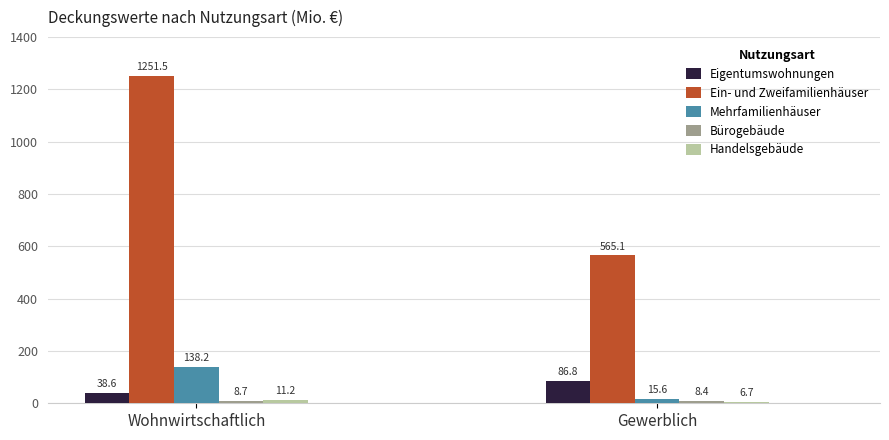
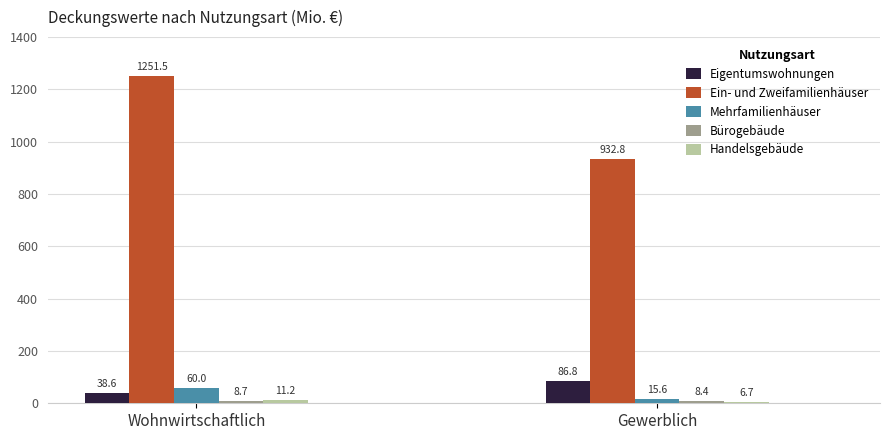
  {
    "Eigentumswohnungen": {
      "Wohnwirtschaftlich": 38.6,
      "Gewerblich": 86.8
    },
    "Ein- und Zweifamilienhäuser": {
      "Wohnwirtschaftlich": 1251.5,
-     "Gewerblich": 565.1
+     "Gewerblich": 932.8
    },
    "Mehrfamilienhäuser": {
-     "Wohnwirtschaftlich": 138.2,
+     "Wohnwirtschaftlich": 60.0,
      "Gewerblich": 15.6
    }
  }
